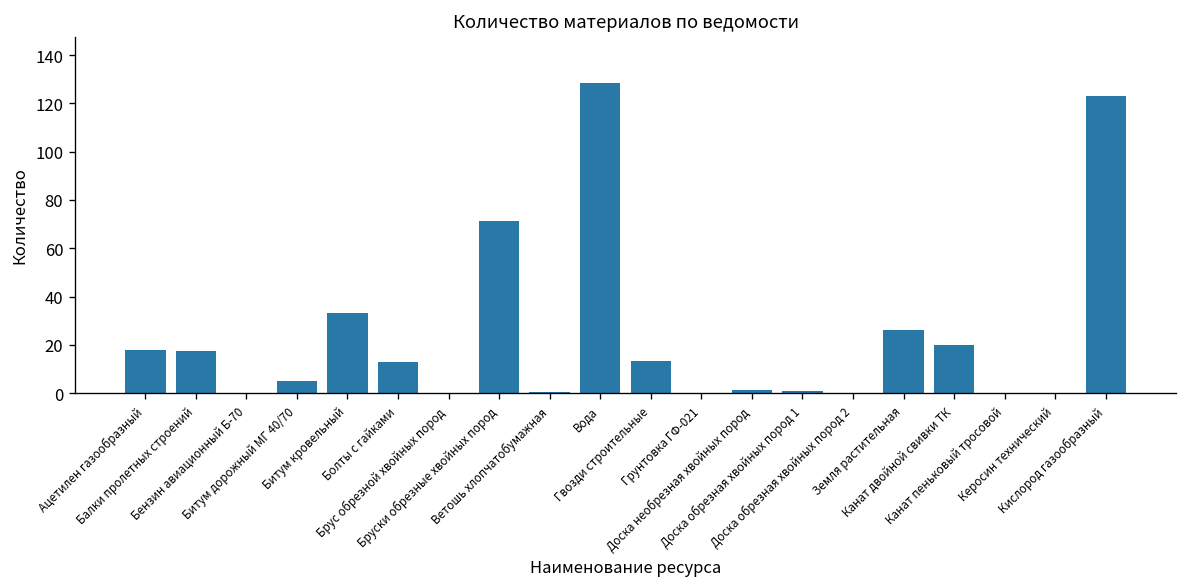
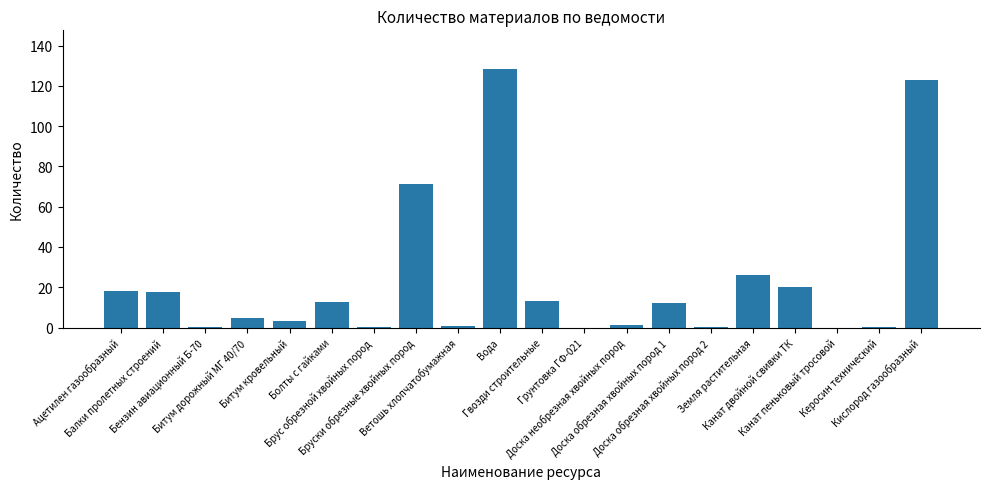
  {
    "Ацетилен газообразный": 18,
    "Балки пролетных строений": 18,
    "Битум дорожный МГ 40/70": 5,
-   "Битум кровельный": 33,
+   "Битум кровельный": 3,
    "Болты с гайками": 13,
    "Бруски обрезные хвойных пород": 71,
    "Вода": 128,
    "Гвозди строительные": 13,
    "Доска необрезная хвойных пород": 1,
-   "Доска обрезная хвойных пород 1": 1,
+   "Доска обрезная хвойных пород 1": 12,
    "Земля растительная": 26,
    "Канат двойной свивки ТК": 20,
    "Кислород газообразный": 123
  }
